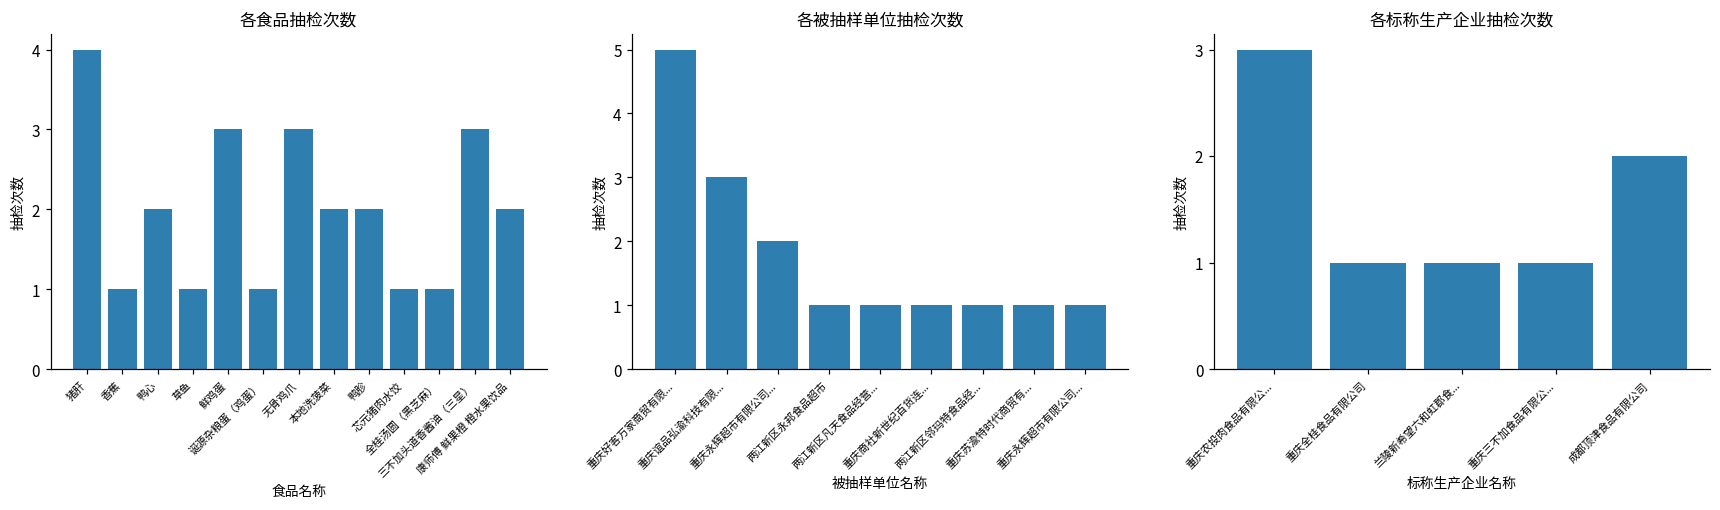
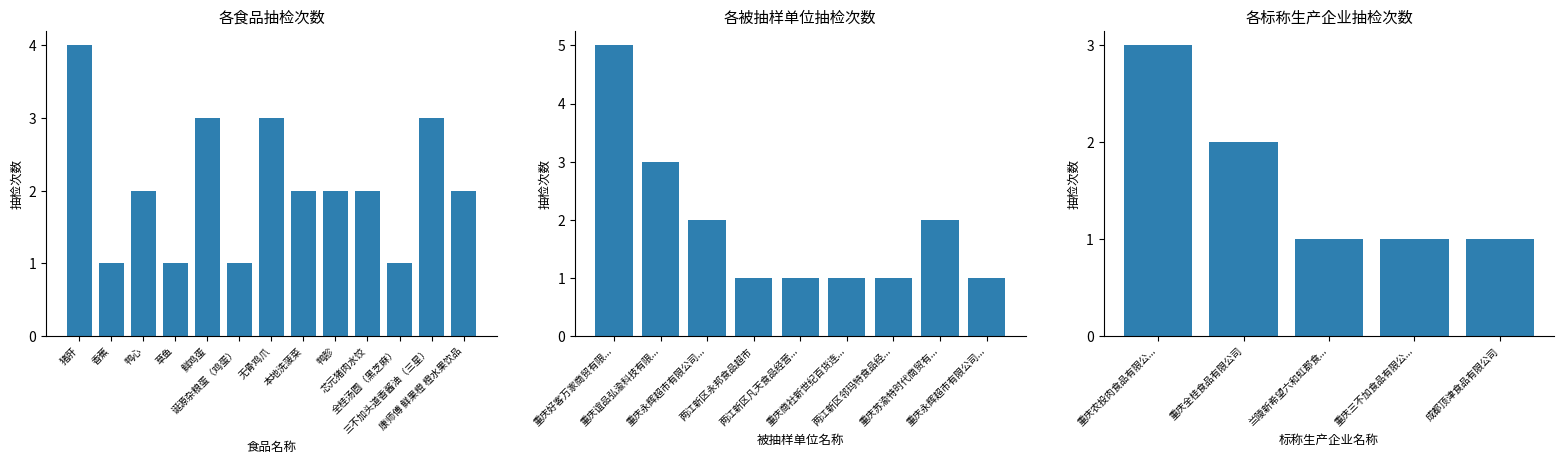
  {
    "各食品抽检次数": {
      "猪肝": 4,
      "香蕉": 1,
      "鸭心": 2,
      "草鱼": 1,
      "鲜鸡蛋": 3,
      "诞源杂粮蛋（鸡蛋）": 1,
      "无骨鸡爪": 3,
      "本地洗菠菜": 2,
      "鸭胗": 2,
-     "芯元猪肉水饺": 1,
+     "芯元猪肉水饺": 2,
      "全桂汤圆（黑芝麻）": 1,
      "三不加头道香酱油（三星）": 3,
      "康师傅 鲜果橙 橙水果饮品": 2
    },
    "各被抽样单位抽检次数": {
      "重庆好客万家商贸有限...": 5,
      "重庆谊品弘渝科技有限...": 3,
      "两江新区永邦食品超市": 1,
      "两江新区凡天食品经营...": 1,
      "重庆商社新世纪百货连...": 1,
      "两江新区邻玛特食品经...": 1,
-     "重庆苏渝特时代商贸有...": 1
+     "重庆苏渝特时代商贸有...": 2
    },
    "各标称生产企业抽检次数": {
      "重庆农投肉食品有限公...": 3,
-     "重庆全桂食品有限公司": 1,
+     "重庆全桂食品有限公司": 2,
      "兰陵新希望六和虹郡食...": 1,
      "重庆三不加食品有限公...": 1,
-     "成都顶津食品有限公司": 2
+     "成都顶津食品有限公司": 1
    }
  }
